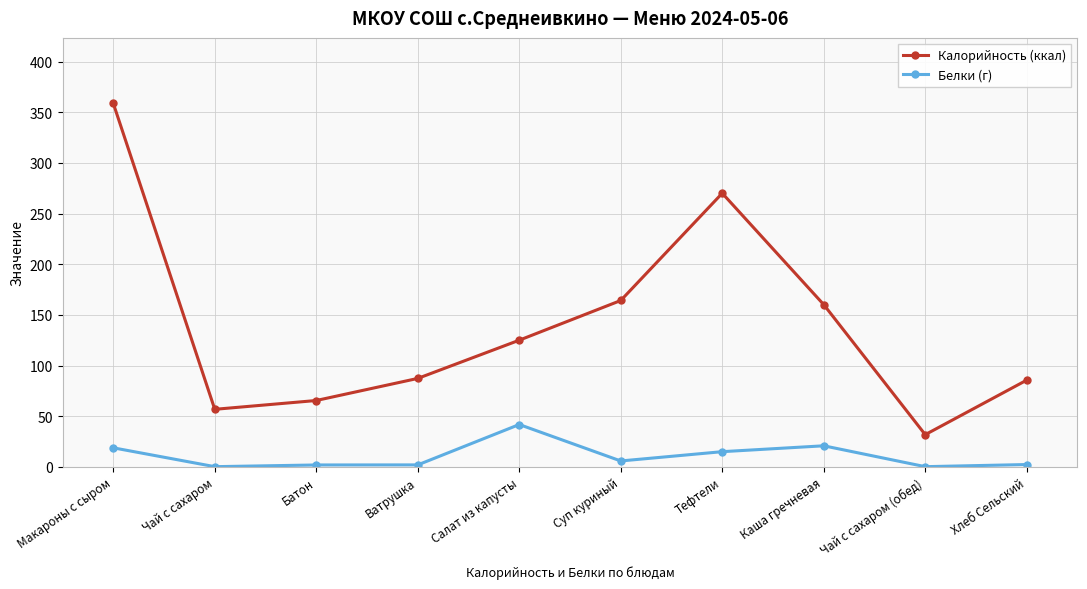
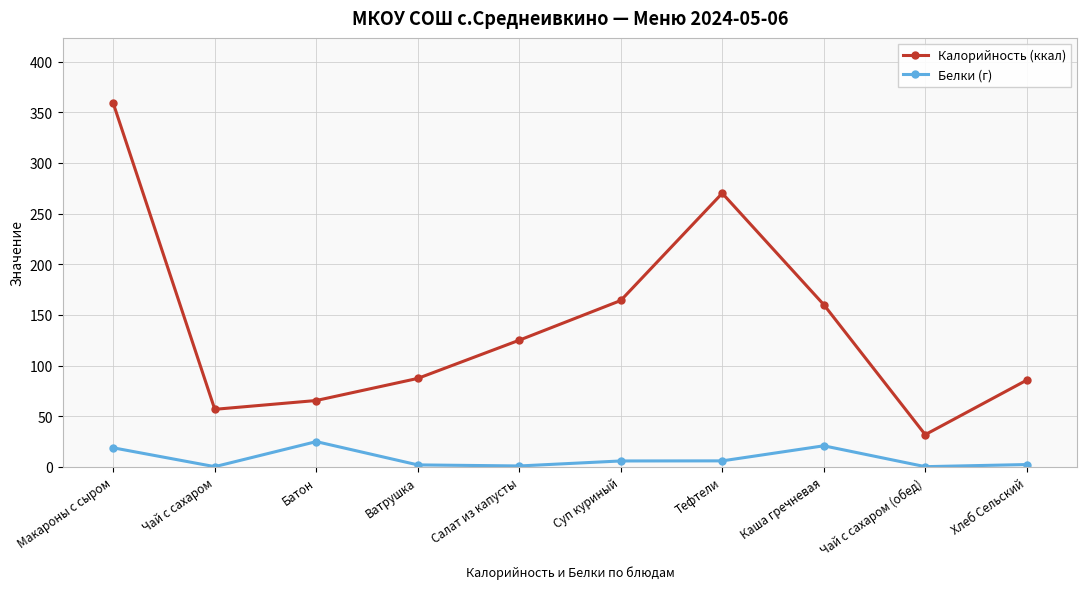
  {
    "Калорийность (ккал)": {
      "Макароны с сыром": 359,
      "Чай с сахаром": 57,
      "Батон": 66,
      "Ватрушка": 87,
      "Салат из капусты": 125,
      "Суп куриный": 164,
      "Тефтели": 270,
      "Каша гречневая": 160,
      "Чай с сахаром (обед)": 32,
      "Хлеб Сельский": 86
    },
    "Белки (г)": {
      "Макароны с сыром": 19,
      "Чай с сахаром": 0,
-     "Батон": 2,
+     "Батон": 25,
      "Ватрушка": 2,
-     "Салат из капусты": 42,
+     "Салат из капусты": 1,
      "Суп куриный": 6,
-     "Тефтели": 15,
+     "Тефтели": 6,
      "Каша гречневая": 21,
      "Чай с сахаром (обед)": 0,
      "Хлеб Сельский": 2
    }
  }
